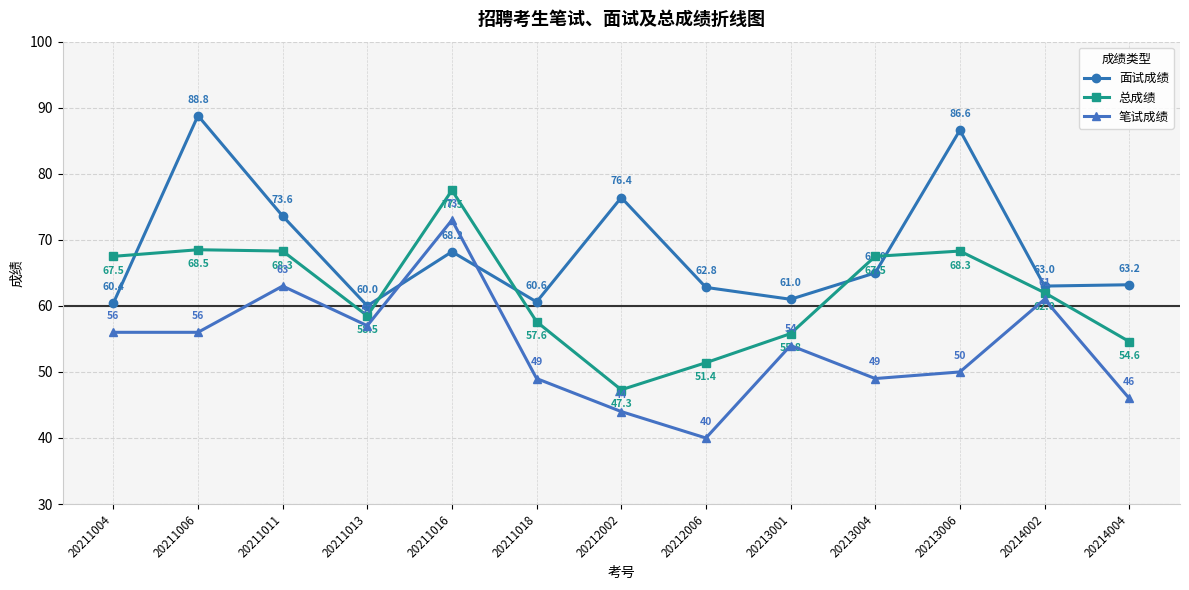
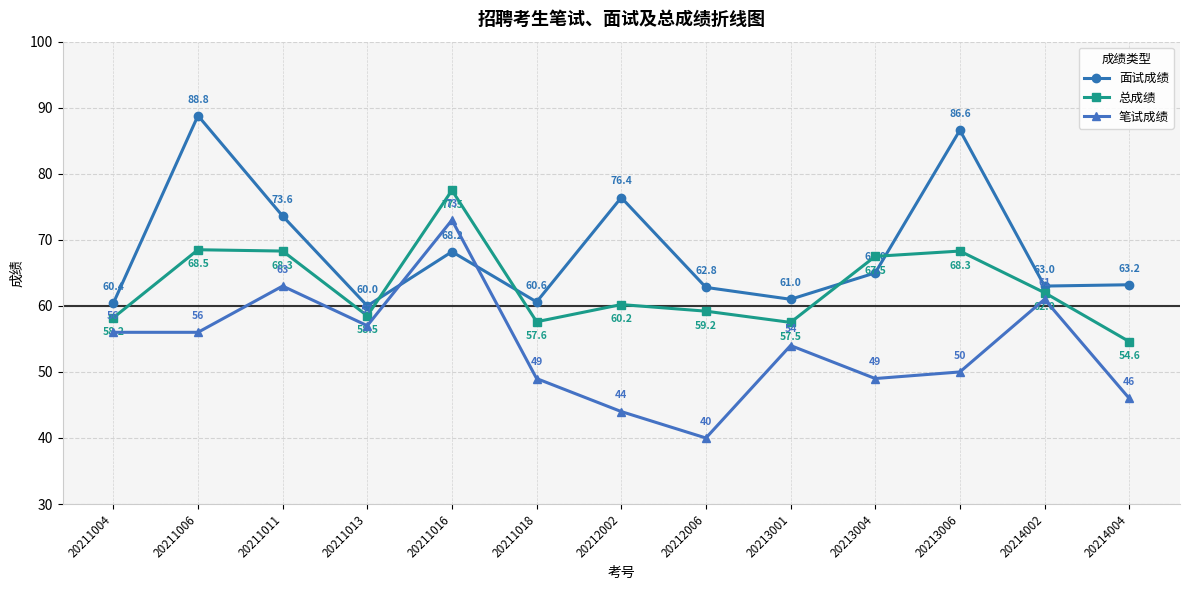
  {
    "总成绩": {
-     "20211004": 67.5,
+     "20211004": 58.2,
      "20211006": 68.5,
      "20211018": 57.6,
-     "20212002": 47.3,
-     "20212006": 51.4,
-     "20213001": 55.8,
+     "20212002": 60.2,
+     "20212006": 59.2,
+     "20213001": 57.5,
      "20213006": 68.3,
      "20214002": 62.0,
      "20214004": 54.6
    }
  }
